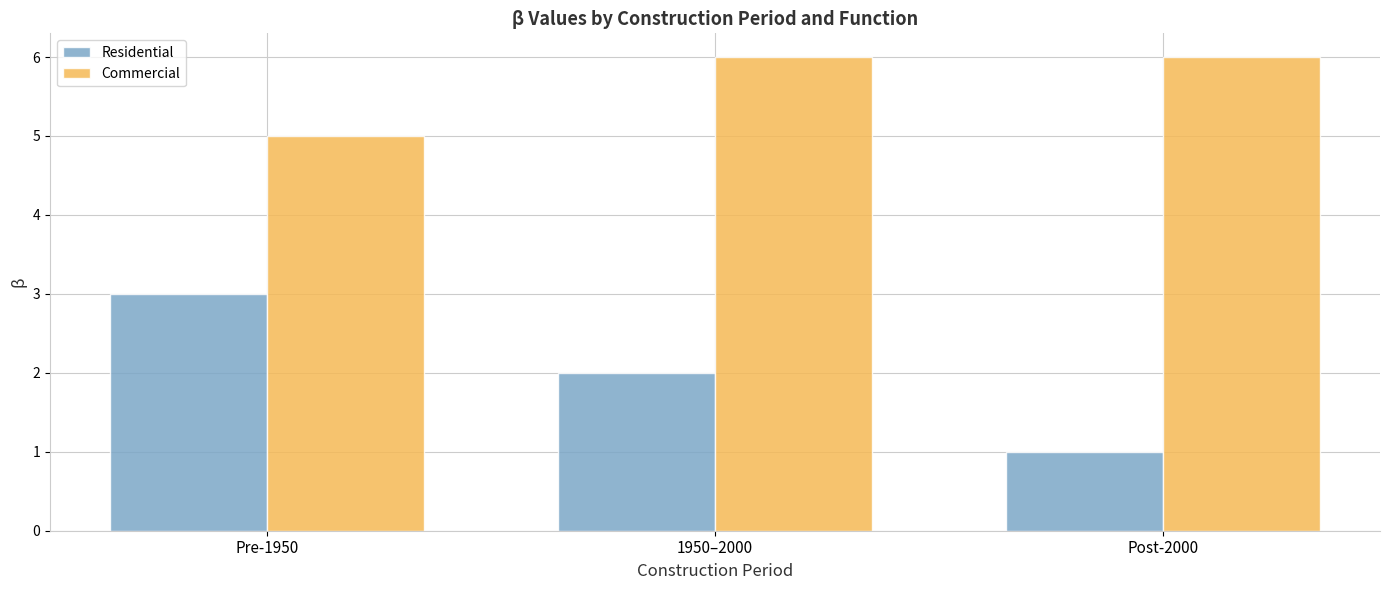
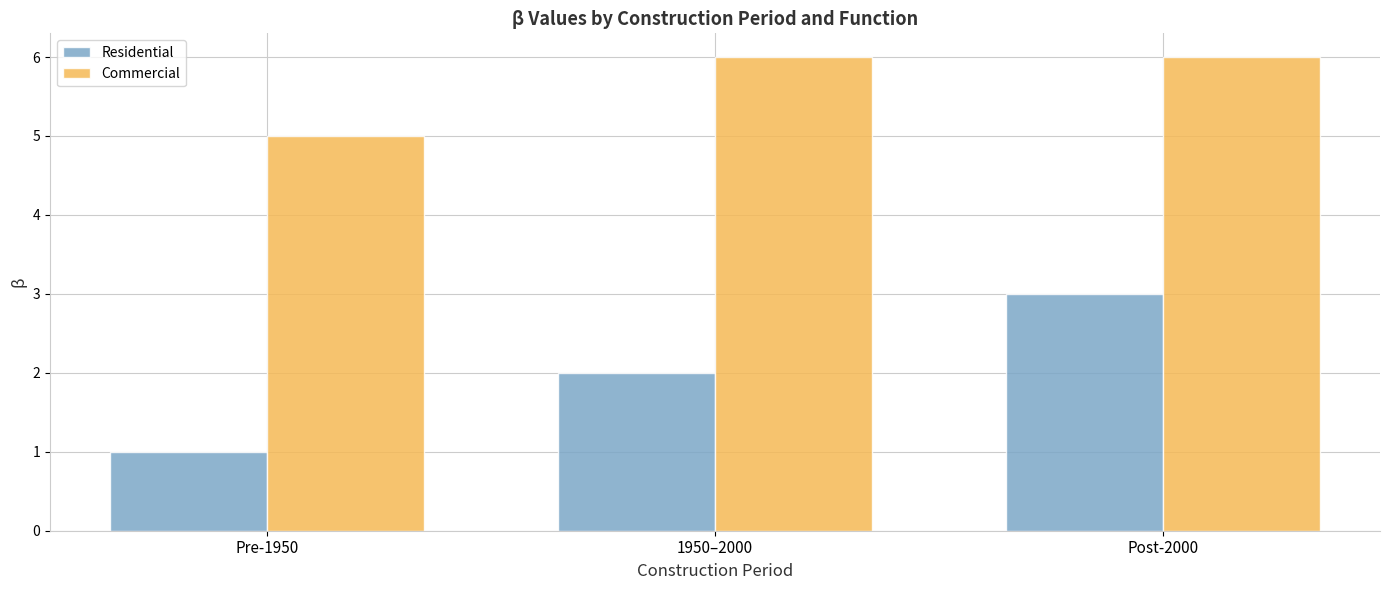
  {
    "Residential": {
-     "Pre-1950": 3,
+     "Pre-1950": 1,
      "1950–2000": 2,
-     "Post-2000": 1
+     "Post-2000": 3
    },
    "Commercial": {
      "Pre-1950": 5,
      "1950–2000": 6,
      "Post-2000": 6
    }
  }
